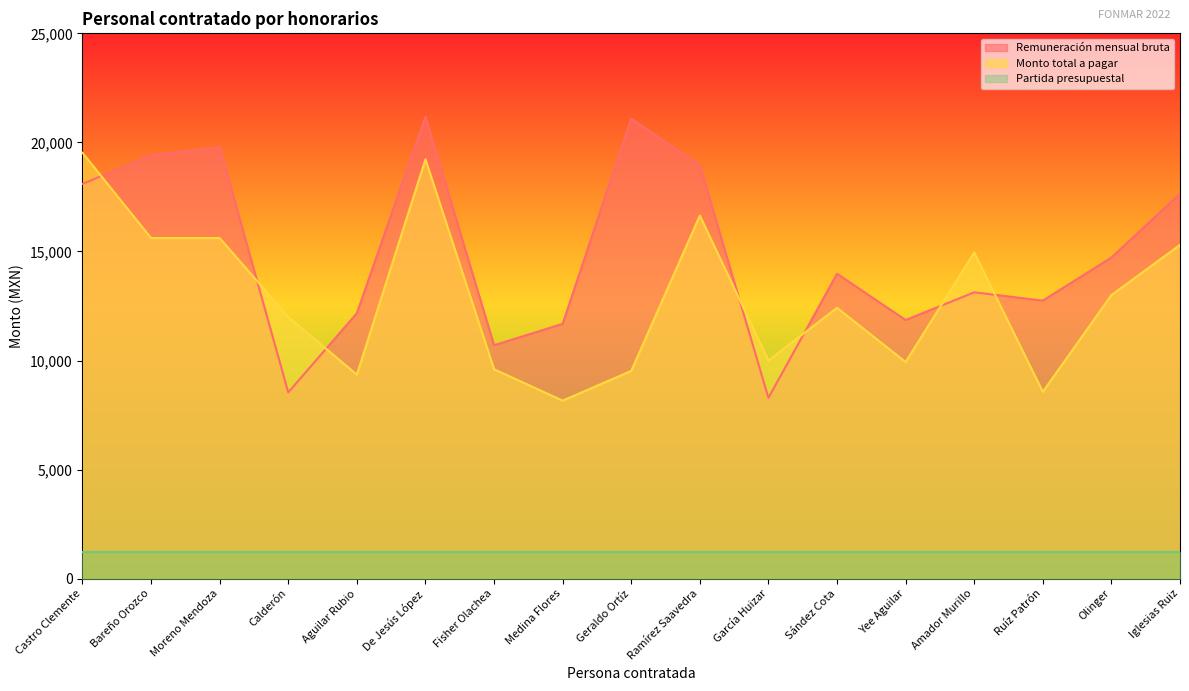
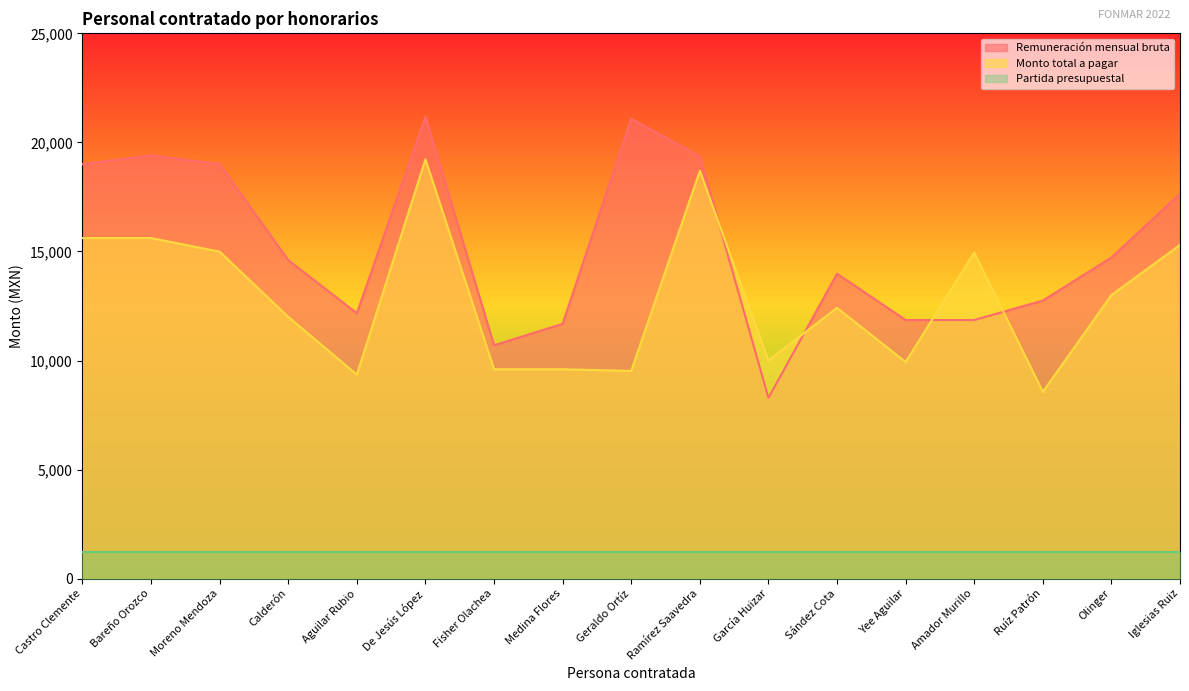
  {
    "Remuneración mensual bruta": {
-     "Castro Clemente": "18,100",
+     "Castro Clemente": "19,000",
      "Bareño Orozco": "19,400",
-     "Moreno Mendoza": "19,800",
-     "Calderón": "8,500",
+     "Moreno Mendoza": "19,000",
+     "Calderón": "14,600",
      "Aguilar Rubio": "12,200",
      "De Jesús López": "21,200",
      "Fisher Olachea": "10,700",
      "Medina Flores": "11,700",
      "Geraldo Ortíz": "21,100",
-     "Ramírez Saavedra": "18,900",
+     "Ramírez Saavedra": "19,400",
      "García Huizar": "8,300",
      "Sández Cota": "14,000",
      "Yee Aguilar": "11,900",
-     "Amador Murillo": "13,100",
+     "Amador Murillo": "11,900",
      "Ruíz Patrón": "12,700",
      "Olinger": "14,700",
      "Iglesias Ruiz": "17,600"
    },
    "Monto total a pagar": {
-     "Castro Clemente": "19,500",
+     "Castro Clemente": "15,600",
      "Bareño Orozco": "15,600",
-     "Moreno Mendoza": "15,600",
+     "Moreno Mendoza": "15,000",
      "Calderón": "12,000",
      "Aguilar Rubio": "9,400",
      "De Jesús López": "19,200",
      "Fisher Olachea": "9,600",
-     "Medina Flores": "8,200",
+     "Medina Flores": "9,600",
      "Geraldo Ortíz": "9,500",
-     "Ramírez Saavedra": "16,600",
+     "Ramírez Saavedra": "18,700",
      "García Huizar": "10,000",
      "Sández Cota": "12,400",
      "Yee Aguilar": "9,900",
      "Amador Murillo": "15,000",
      "Ruíz Patrón": "8,600",
      "Olinger": "13,000",
      "Iglesias Ruiz": "15,300"
    },
    "Partida presupuestal": {
      "Castro Clemente": "1,200",
      "Bareño Orozco": "1,200",
      "Moreno Mendoza": "1,200",
      "Calderón": "1,200",
      "Aguilar Rubio": "1,200",
      "De Jesús López": "1,200",
      "Fisher Olachea": "1,200",
      "Medina Flores": "1,200",
      "Geraldo Ortíz": "1,200",
      "Ramírez Saavedra": "1,200",
      "García Huizar": "1,200",
      "Sández Cota": "1,200",
      "Yee Aguilar": "1,200",
      "Amador Murillo": "1,200",
      "Ruíz Patrón": "1,200",
      "Olinger": "1,200",
      "Iglesias Ruiz": "1,200"
    }
  }
